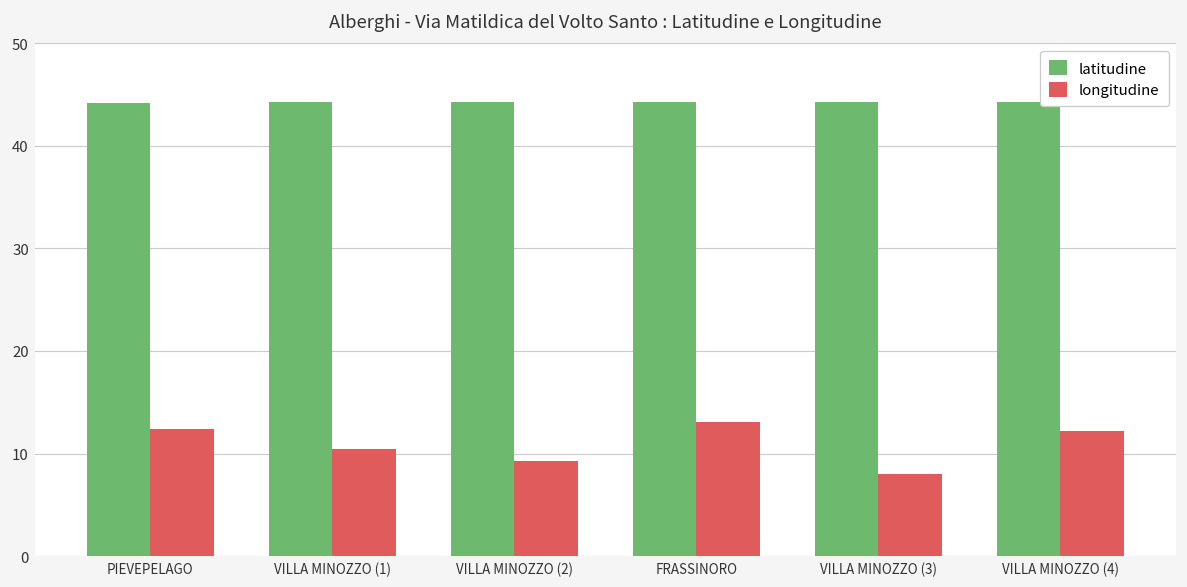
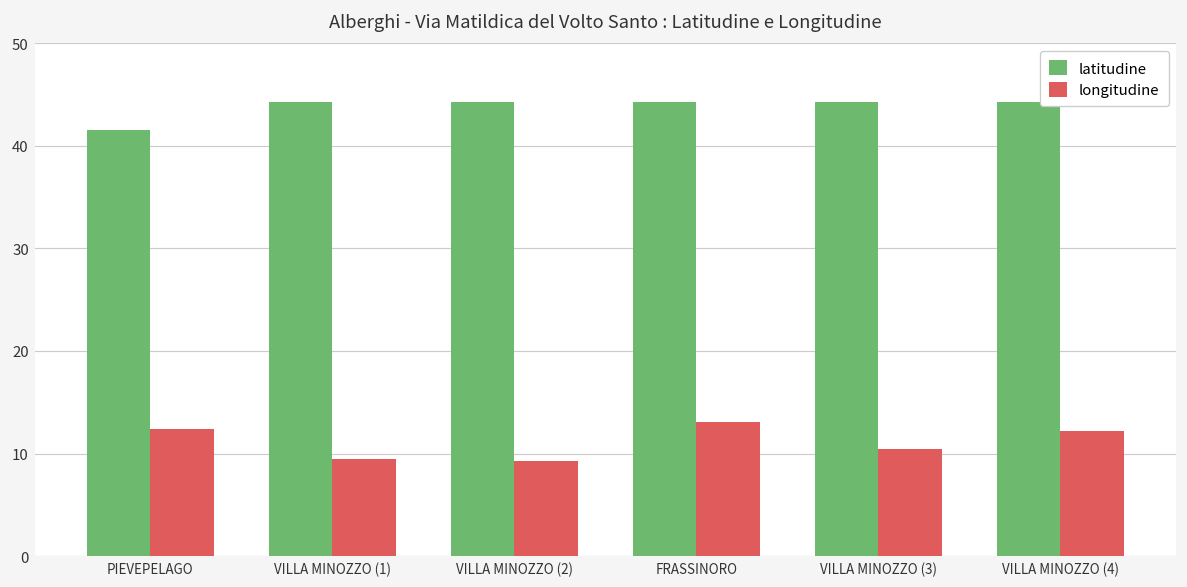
  {
    "latitudine": {
-     "PIEVEPELAGO": 44,
+     "PIEVEPELAGO": 41,
      "VILLA MINOZZO (1)": 44,
      "VILLA MINOZZO (2)": 44,
      "FRASSINORO": 44,
      "VILLA MINOZZO (3)": 44,
      "VILLA MINOZZO (4)": 44
    },
    "longitudine": {
      "PIEVEPELAGO": 12,
-     "VILLA MINOZZO (1)": 10,
+     "VILLA MINOZZO (1)": 9,
      "VILLA MINOZZO (2)": 9,
      "FRASSINORO": 13,
-     "VILLA MINOZZO (3)": 8,
+     "VILLA MINOZZO (3)": 10,
      "VILLA MINOZZO (4)": 12
    }
  }
